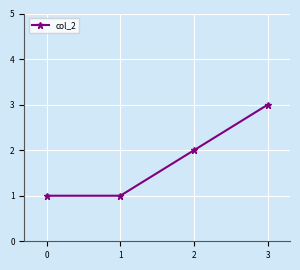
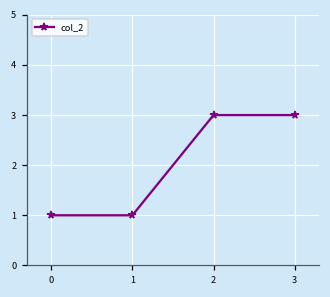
  {
    "0": 1,
    "1": 1,
-   "2": 2,
+   "2": 3,
    "3": 3
  }
